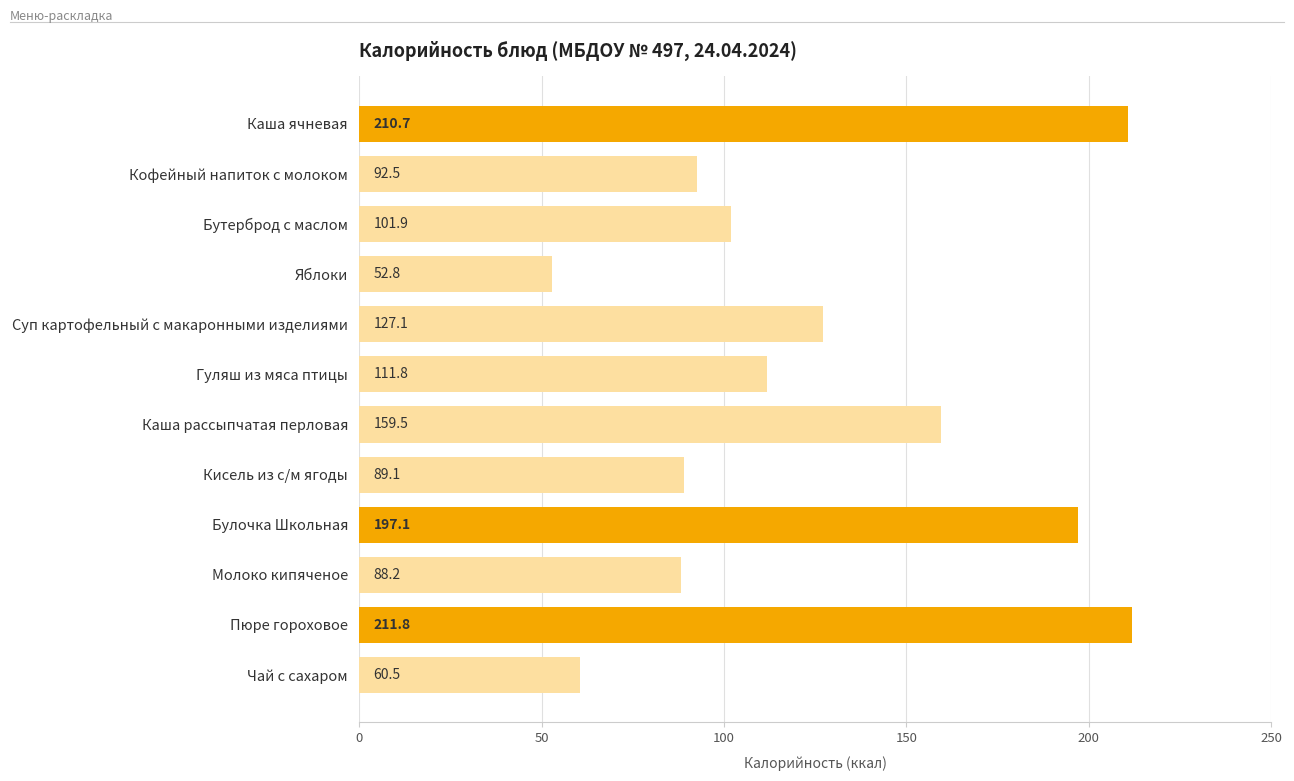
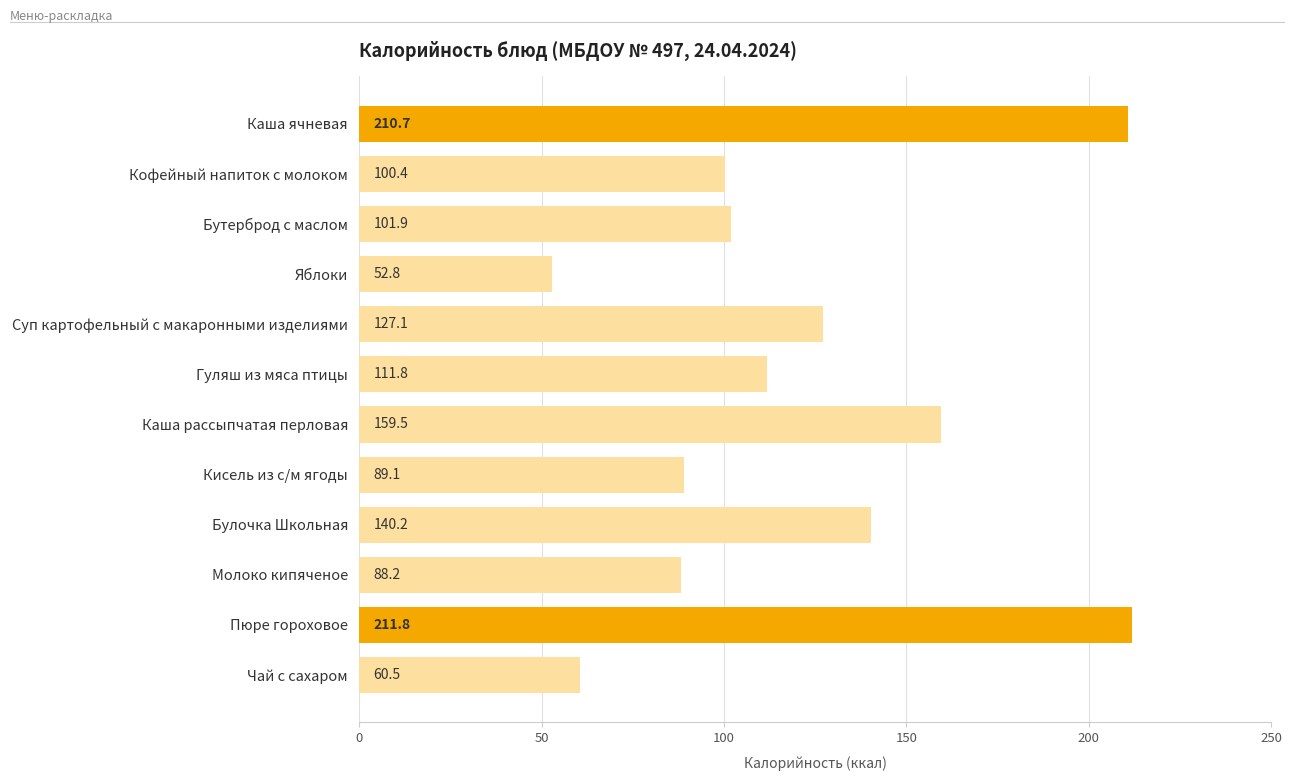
  {
    "Каша ячневая": 210.7,
-   "Кофейный напиток с молоком": 92.5,
+   "Кофейный напиток с молоком": 100.4,
    "Бутерброд с маслом": 101.9,
    "Яблоки": 52.8,
    "Суп картофельный с макаронными изделиями": 127.1,
    "Гуляш из мяса птицы": 111.8,
    "Каша рассыпчатая перловая": 159.5,
    "Кисель из с/м ягоды": 89.1,
-   "Булочка Школьная": 197.1,
+   "Булочка Школьная": 140.2,
    "Молоко кипяченое": 88.2,
    "Пюре гороховое": 211.8,
    "Чай с сахаром": 60.5
  }
